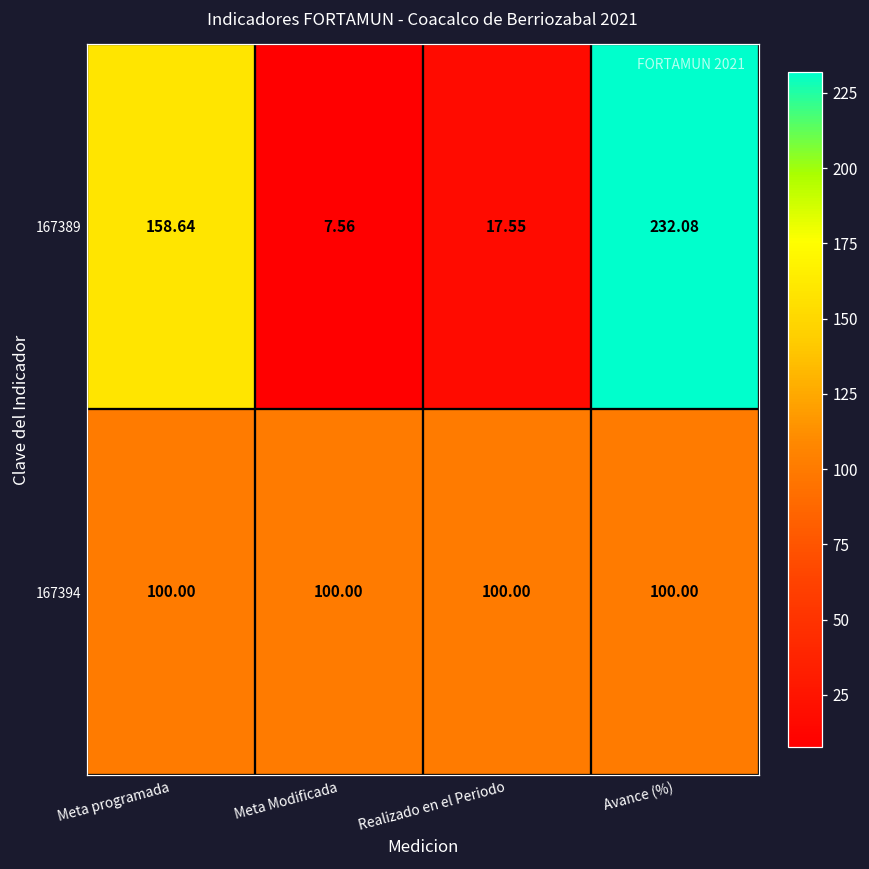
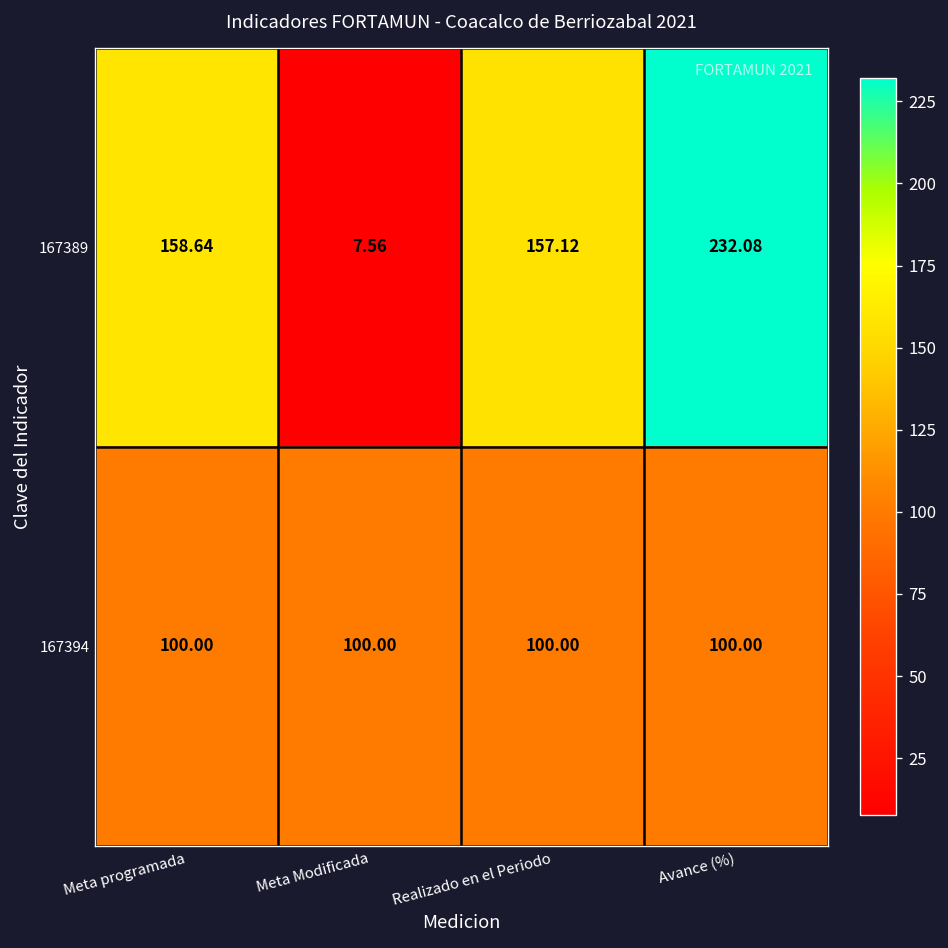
  {
    "167389": {
      "Meta programada": 158.64,
      "Meta Modificada": 7.56,
-     "Realizado en el Periodo": 17.55
+     "Realizado en el Periodo": 157.12
    },
    "167394": {
      "Meta programada": 100.00,
      "Meta Modificada": 100.00,
      "Realizado en el Periodo": 100.00,
      "Avance (%)": 100.00
    }
  }
